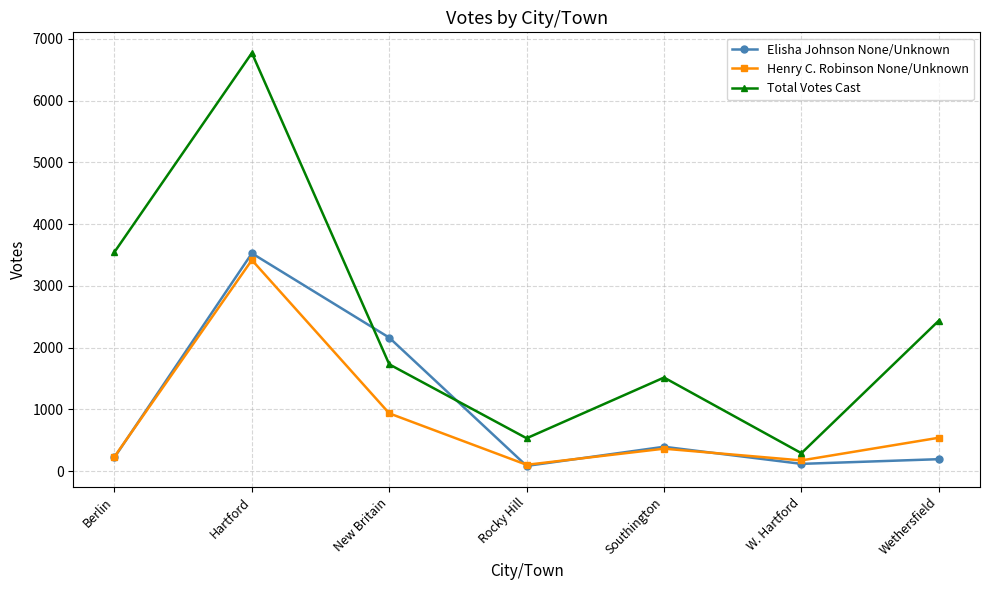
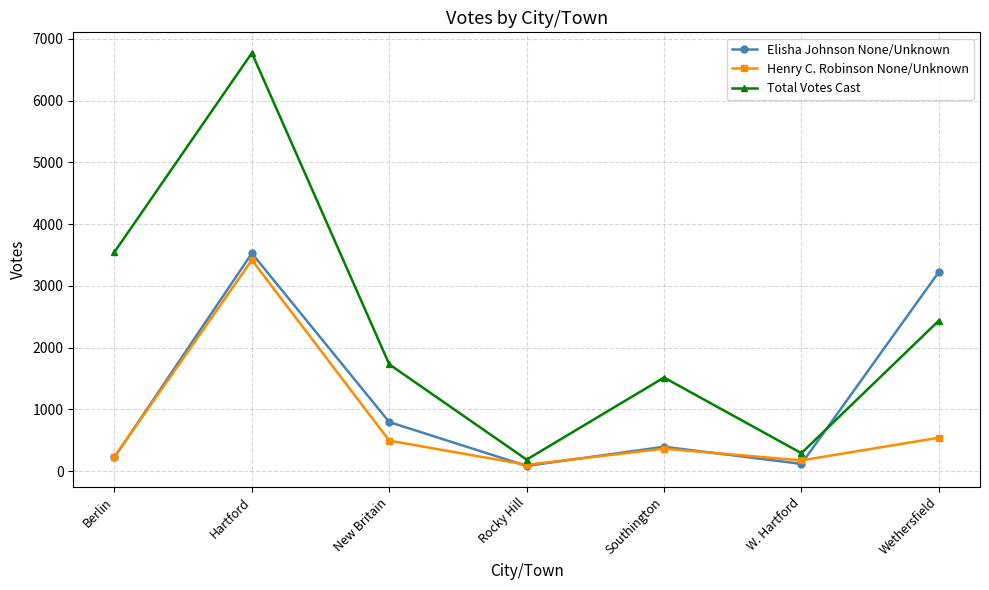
  {
    "Elisha Johnson None/Unknown": {
      "Hartford": 3500,
-     "New Britain": 2200,
+     "New Britain": 800,
      "W. Hartford": 100,
-     "Wethersfield": 200
+     "Wethersfield": 3200
    },
    "Henry C. Robinson None/Unknown": {
      "Hartford": 3400,
-     "New Britain": 900,
+     "New Britain": 500,
      "W. Hartford": 200,
      "Wethersfield": 500
    },
    "Total Votes Cast": {
      "Berlin": 3500,
      "Hartford": 6800,
      "New Britain": 1700,
-     "Rocky Hill": 500,
+     "Rocky Hill": 200,
      "Southington": 1500,
      "W. Hartford": 300,
      "Wethersfield": 2400
    }
  }
